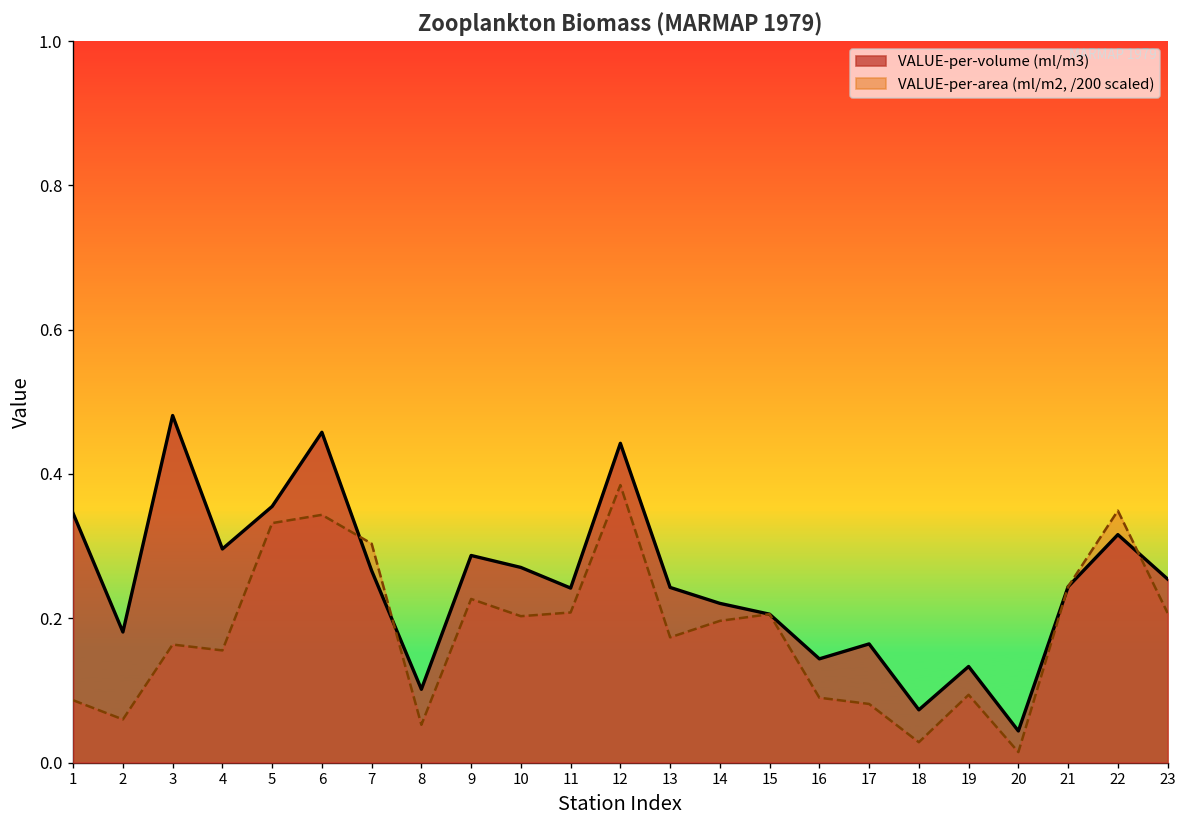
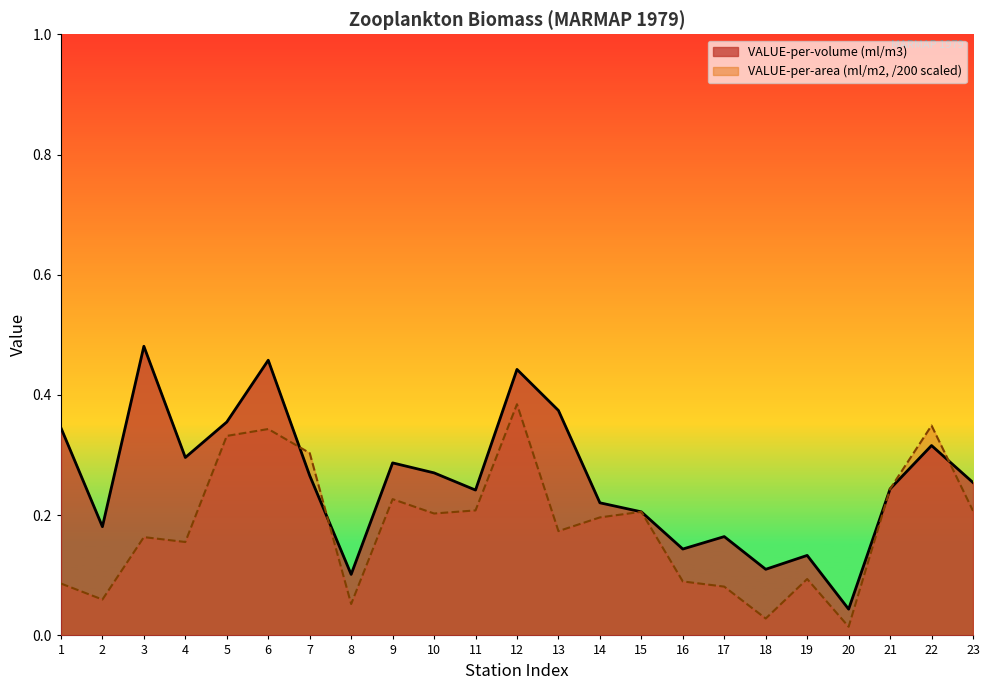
  {
    "VALUE-per-volume (ml/m3)": {
      "1": 0.35,
      "2": 0.18,
      "3": 0.48,
      "4": 0.30,
      "5": 0.36,
      "6": 0.46,
      "7": 0.27,
      "8": 0.10,
      "9": 0.29,
      "10": 0.27,
      "11": 0.24,
      "12": 0.44,
-     "13": 0.24,
+     "13": 0.37,
      "14": 0.22,
      "16": 0.14,
      "17": 0.16,
-     "18": 0.07,
+     "18": 0.11,
      "19": 0.13,
      "20": 0.04,
      "22": 0.32,
      "23": 0.25
    },
    "VALUE-per-area (ml/m2, /200 scaled)": {
      "1": 0.09,
      "2": 0.06,
      "3": 0.16,
      "4": 0.16,
      "5": 0.33,
      "6": 0.34,
      "7": 0.30,
      "8": 0.05,
      "9": 0.23,
      "10": 0.20,
      "11": 0.21,
      "12": 0.38,
      "13": 0.17,
      "14": 0.20,
      "16": 0.09,
      "17": 0.08,
      "18": 0.03,
      "19": 0.09,
      "20": 0.01,
      "22": 0.35,
      "23": 0.21
    }
  }
